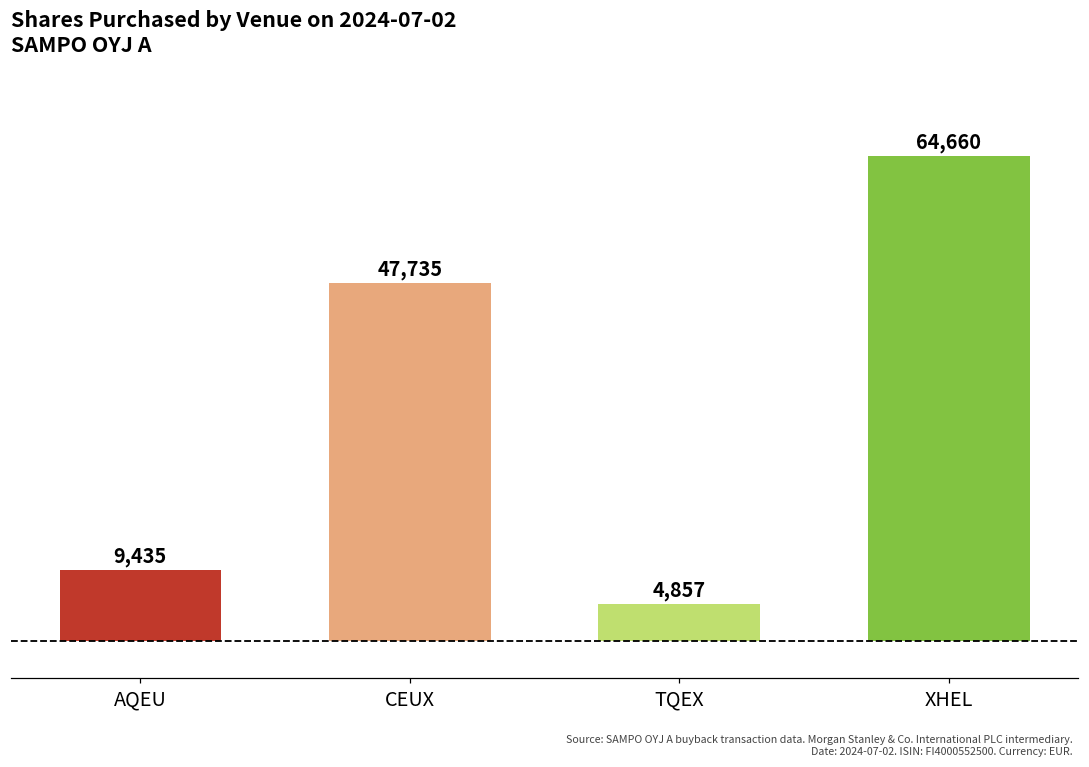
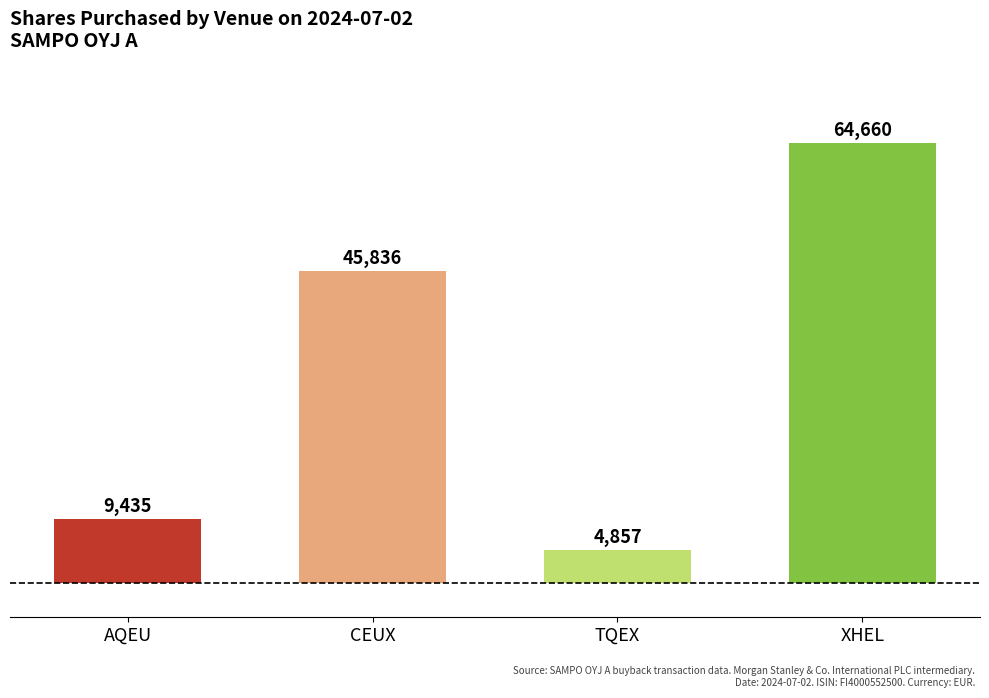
  {
    "AQEU": "9,435",
-   "CEUX": "47,735",
+   "CEUX": "45,836",
    "TQEX": "4,857",
    "XHEL": "64,660"
  }
